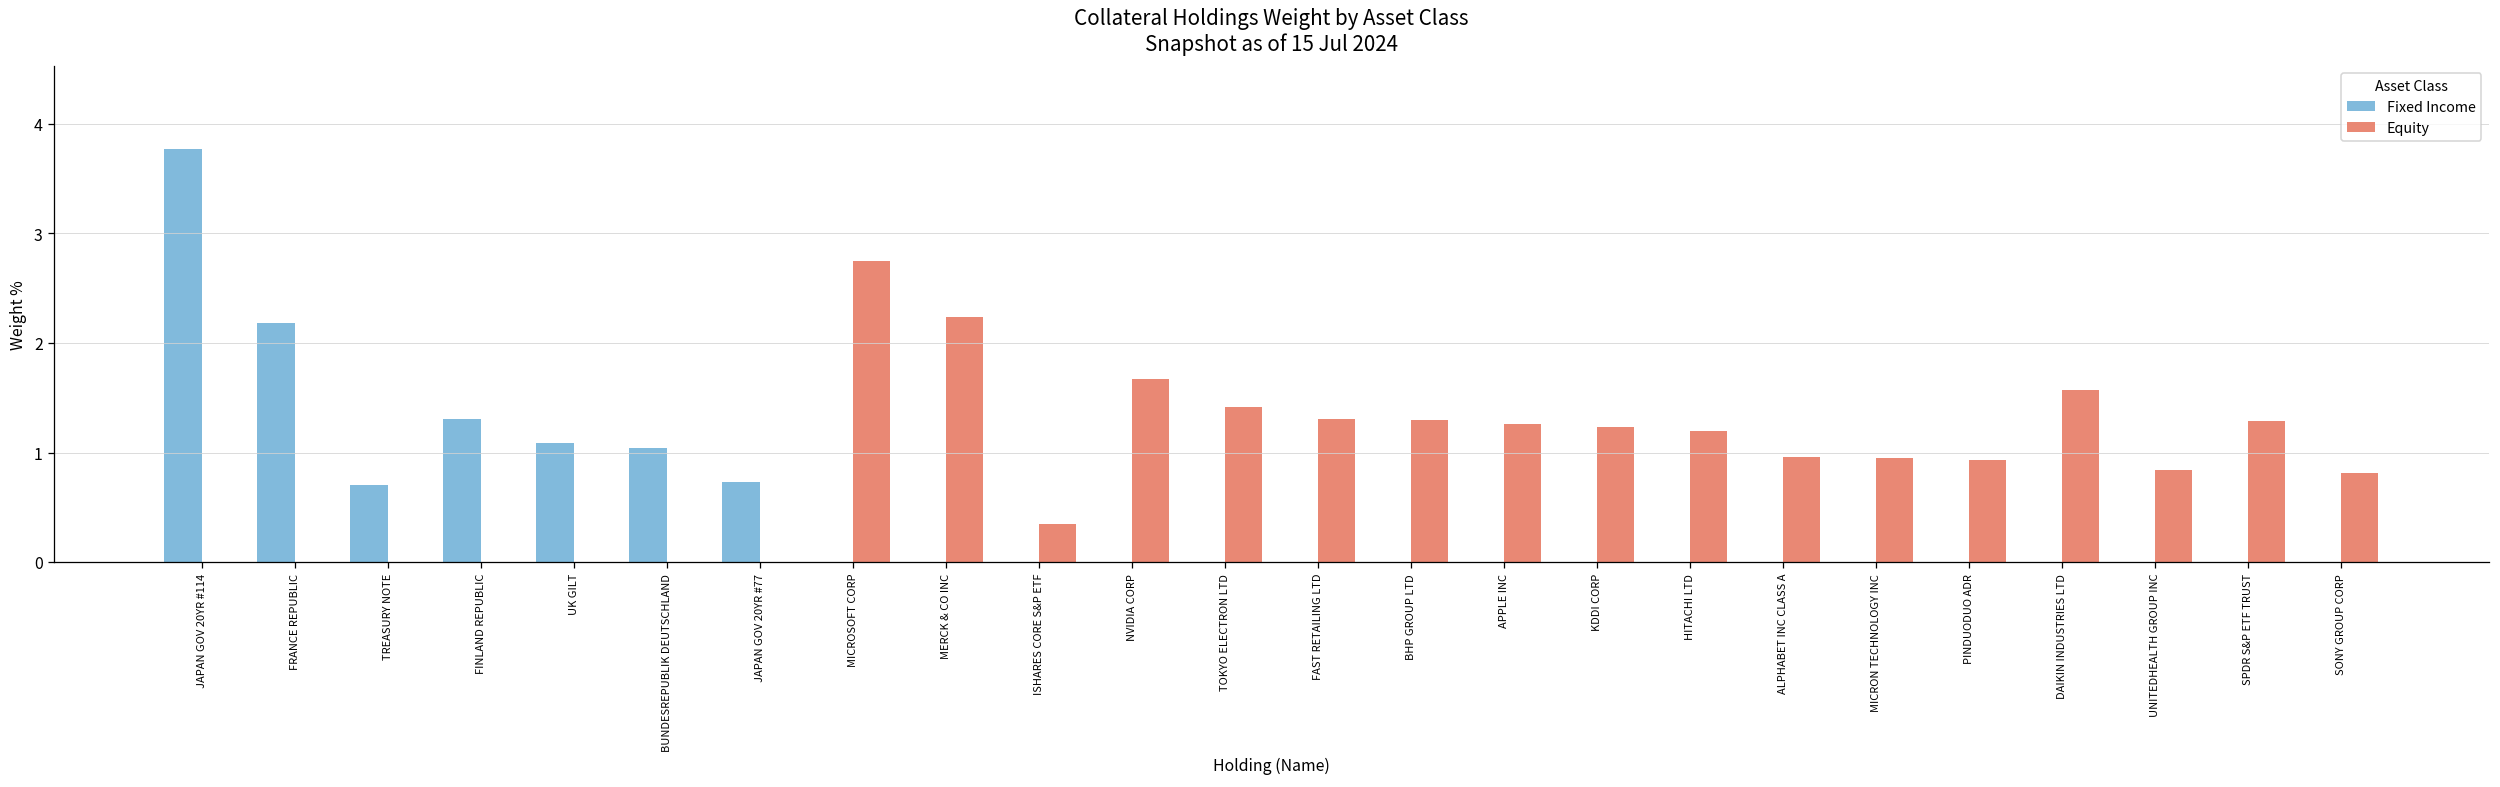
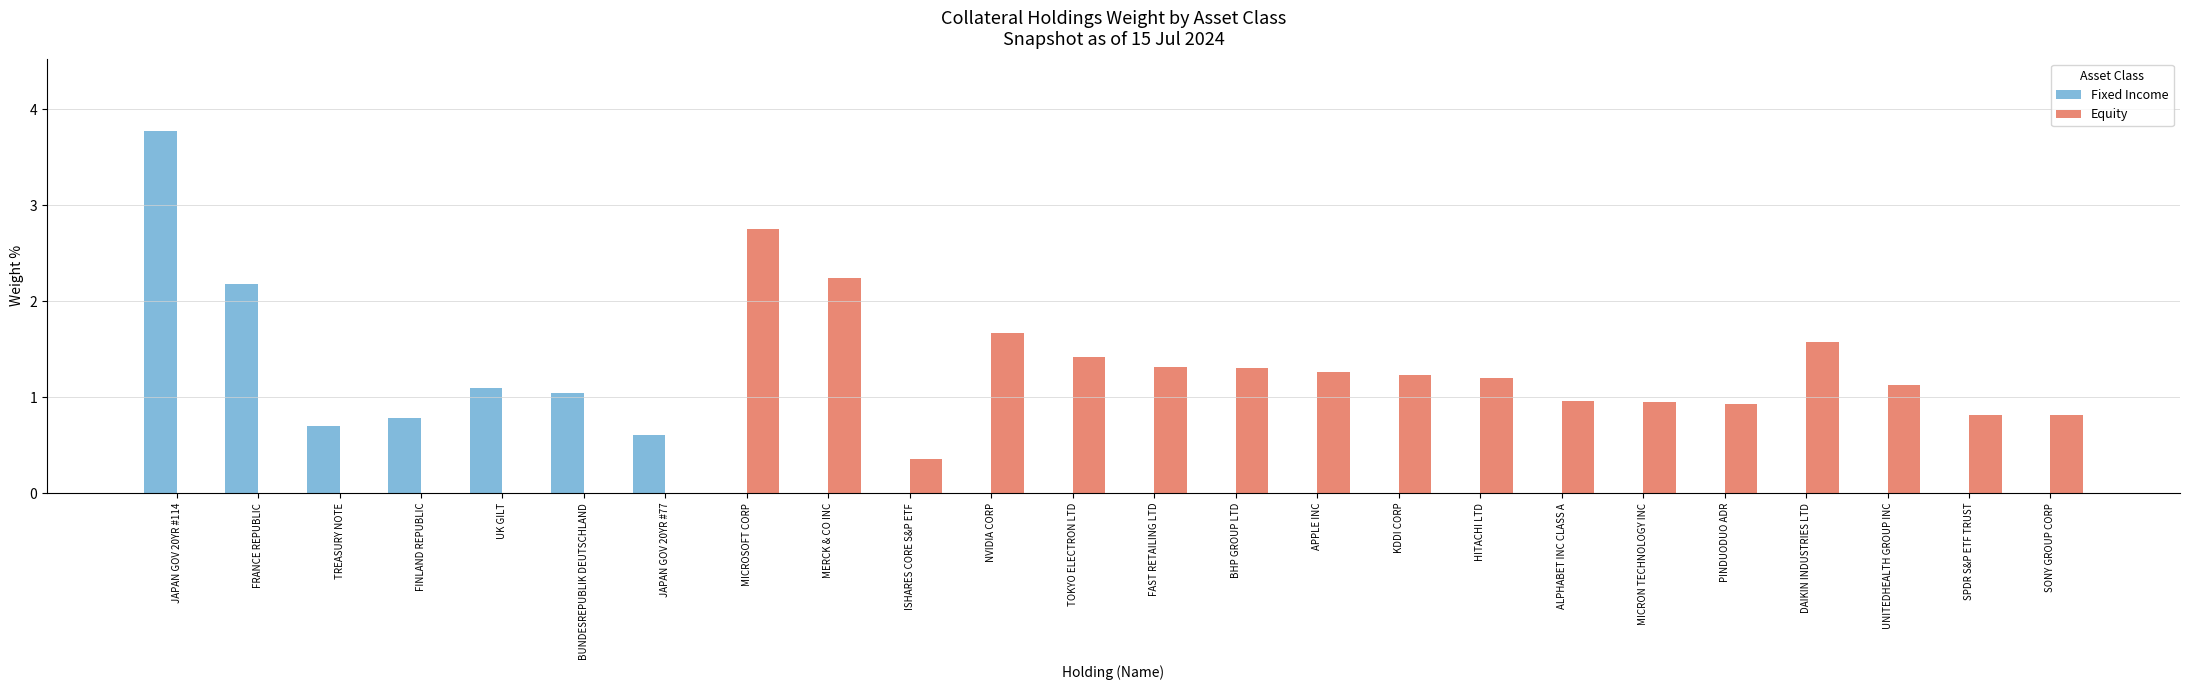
  {
    "Fixed Income": {
      "JAPAN GOV 20YR #114": 3.8,
      "FRANCE REPUBLIC": 2.2,
      "TREASURY NOTE": 0.7,
-     "FINLAND REPUBLIC": 1.3,
+     "FINLAND REPUBLIC": 0.8,
      "UK GILT": 1.1,
      "BUNDESREPUBLIK DEUTSCHLAND": 1.0,
-     "JAPAN GOV 20YR #77": 0.7,
+     "JAPAN GOV 20YR #77": 0.6,
      "MICROSOFT CORP": 0.0,
      "MERCK & CO INC": 0.0,
      "ISHARES CORE S&P ETF": 0.0,
      "NVIDIA CORP": 0.0,
      "TOKYO ELECTRON LTD": 0.0,
      "FAST RETAILING LTD": 0.0,
      "BHP GROUP LTD": 0.0,
      "APPLE INC": 0.0,
      "KDDI CORP": 0.0,
      "HITACHI LTD": 0.0,
      "ALPHABET INC CLASS A": 0.0,
      "MICRON TECHNOLOGY INC": 0.0,
      "PINDUODUO ADR": 0.0,
      "DAIKIN INDUSTRIES LTD": 0.0,
      "UNITEDHEALTH GROUP INC": 0.0,
      "SPDR S&P ETF TRUST": 0.0,
      "SONY GROUP CORP": 0.0
    },
    "Equity": {
      "JAPAN GOV 20YR #114": 0.0,
      "FRANCE REPUBLIC": 0.0,
      "TREASURY NOTE": 0.0,
      "FINLAND REPUBLIC": 0.0,
      "UK GILT": 0.0,
      "BUNDESREPUBLIK DEUTSCHLAND": 0.0,
      "JAPAN GOV 20YR #77": 0.0,
      "MICROSOFT CORP": 2.8,
      "MERCK & CO INC": 2.2,
      "ISHARES CORE S&P ETF": 0.4,
      "NVIDIA CORP": 1.7,
      "TOKYO ELECTRON LTD": 1.4,
      "FAST RETAILING LTD": 1.3,
      "BHP GROUP LTD": 1.3,
      "APPLE INC": 1.3,
      "KDDI CORP": 1.2,
      "HITACHI LTD": 1.2,
      "ALPHABET INC CLASS A": 1.0,
      "MICRON TECHNOLOGY INC": 1.0,
      "PINDUODUO ADR": 0.9,
      "DAIKIN INDUSTRIES LTD": 1.6,
-     "UNITEDHEALTH GROUP INC": 0.8,
-     "SPDR S&P ETF TRUST": 1.3,
+     "UNITEDHEALTH GROUP INC": 1.1,
+     "SPDR S&P ETF TRUST": 0.8,
      "SONY GROUP CORP": 0.8
    }
  }
